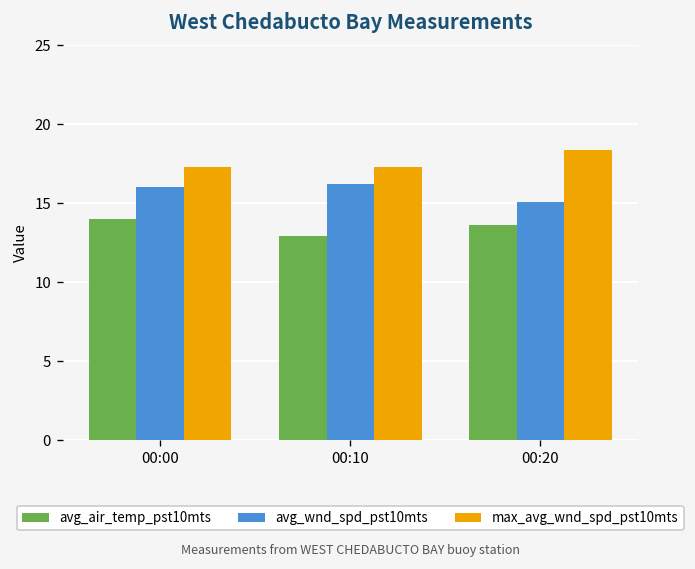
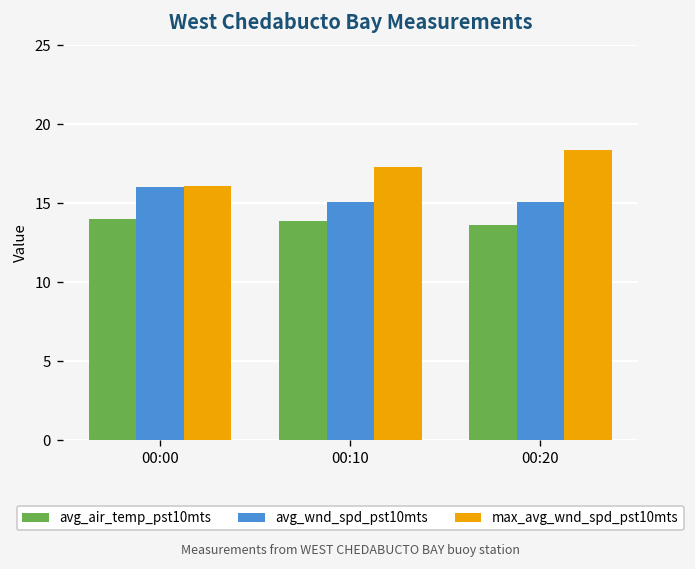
  {
    "avg_air_temp_pst10mts": {
      "00:00": 14.0,
-     "00:10": 12.9,
+     "00:10": 13.9,
      "00:20": 13.6
    },
    "avg_wnd_spd_pst10mts": {
      "00:00": 16.0,
-     "00:10": 16.2,
+     "00:10": 15.1,
      "00:20": 15.1
    },
    "max_avg_wnd_spd_pst10mts": {
-     "00:00": 17.3,
+     "00:00": 16.1,
      "00:10": 17.3,
      "00:20": 18.4
    }
  }
